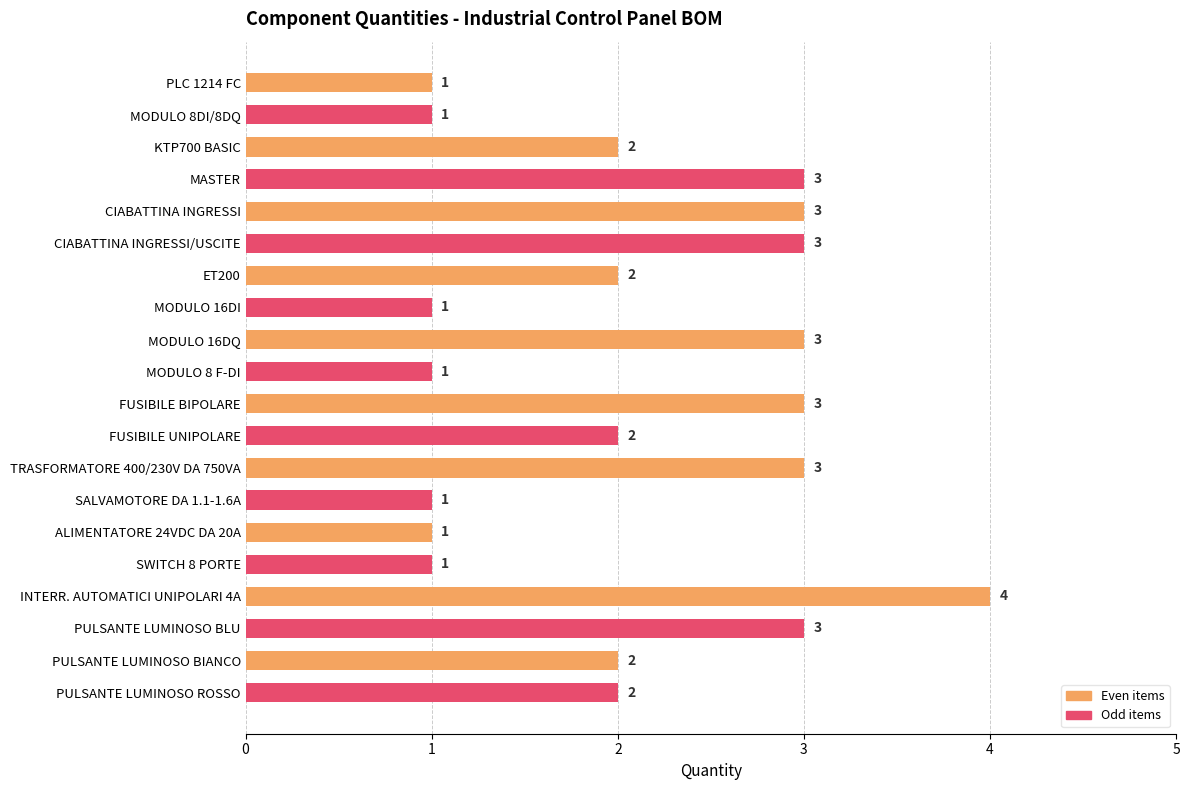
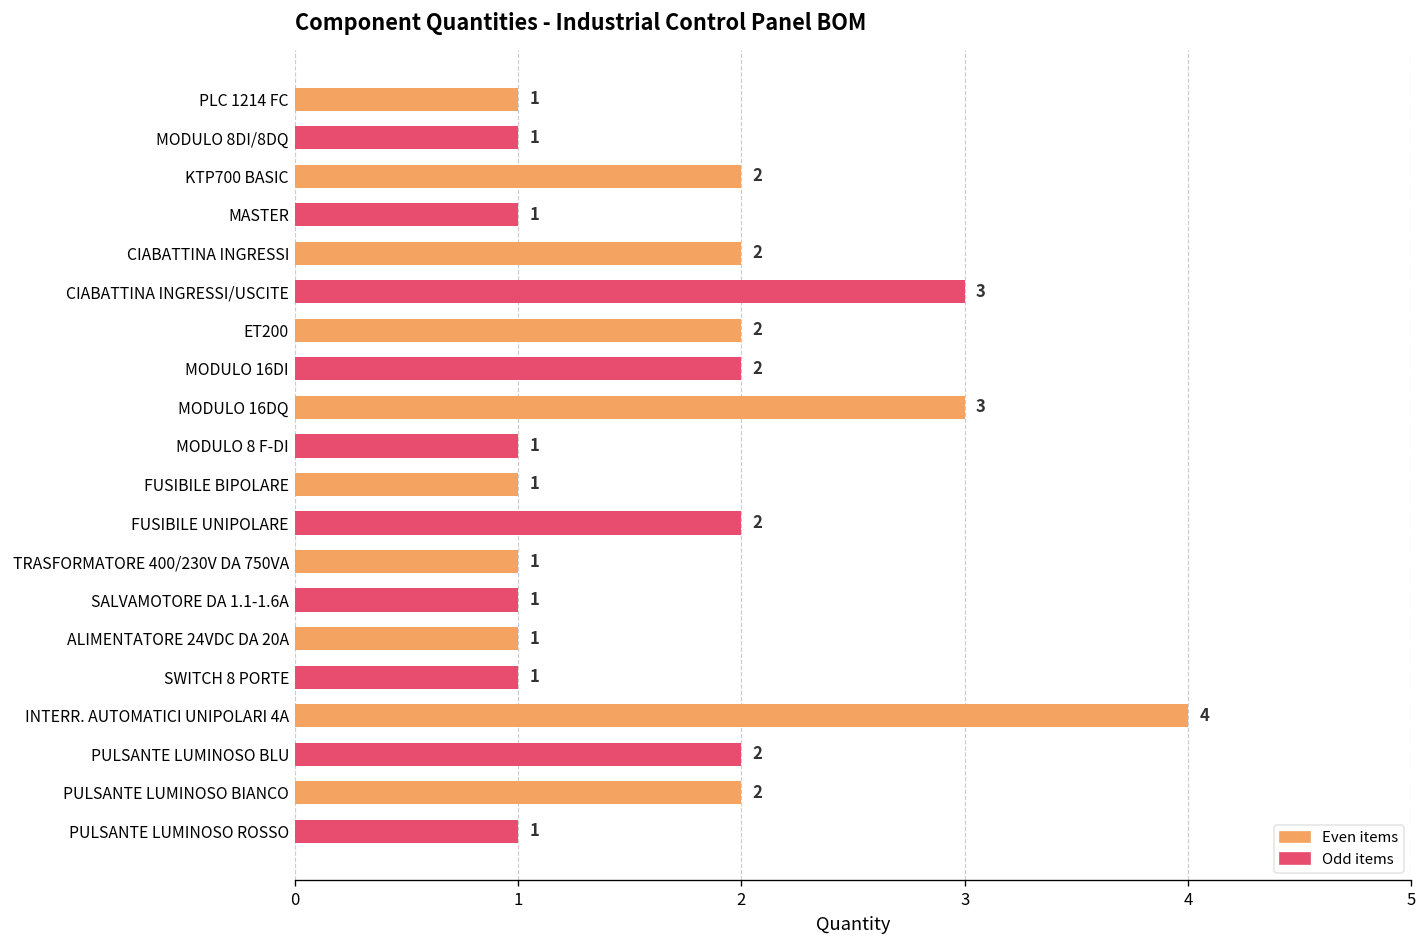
  {
    "PLC 1214 FC": 1,
    "MODULO 8DI/8DQ": 1,
    "KTP700 BASIC": 2,
-   "MASTER": 3,
-   "CIABATTINA INGRESSI": 3,
+   "MASTER": 1,
+   "CIABATTINA INGRESSI": 2,
    "CIABATTINA INGRESSI/USCITE": 3,
    "ET200": 2,
-   "MODULO 16DI": 1,
+   "MODULO 16DI": 2,
    "MODULO 16DQ": 3,
    "MODULO 8 F-DI": 1,
-   "FUSIBILE BIPOLARE": 3,
+   "FUSIBILE BIPOLARE": 1,
    "FUSIBILE UNIPOLARE": 2,
-   "TRASFORMATORE 400/230V DA 750VA": 3,
+   "TRASFORMATORE 400/230V DA 750VA": 1,
    "SALVAMOTORE DA 1.1-1.6A": 1,
    "ALIMENTATORE 24VDC DA 20A": 1,
    "SWITCH 8 PORTE": 1,
    "INTERR. AUTOMATICI UNIPOLARI 4A": 4,
-   "PULSANTE LUMINOSO BLU": 3,
+   "PULSANTE LUMINOSO BLU": 2,
    "PULSANTE LUMINOSO BIANCO": 2,
-   "PULSANTE LUMINOSO ROSSO": 2
+   "PULSANTE LUMINOSO ROSSO": 1
  }
